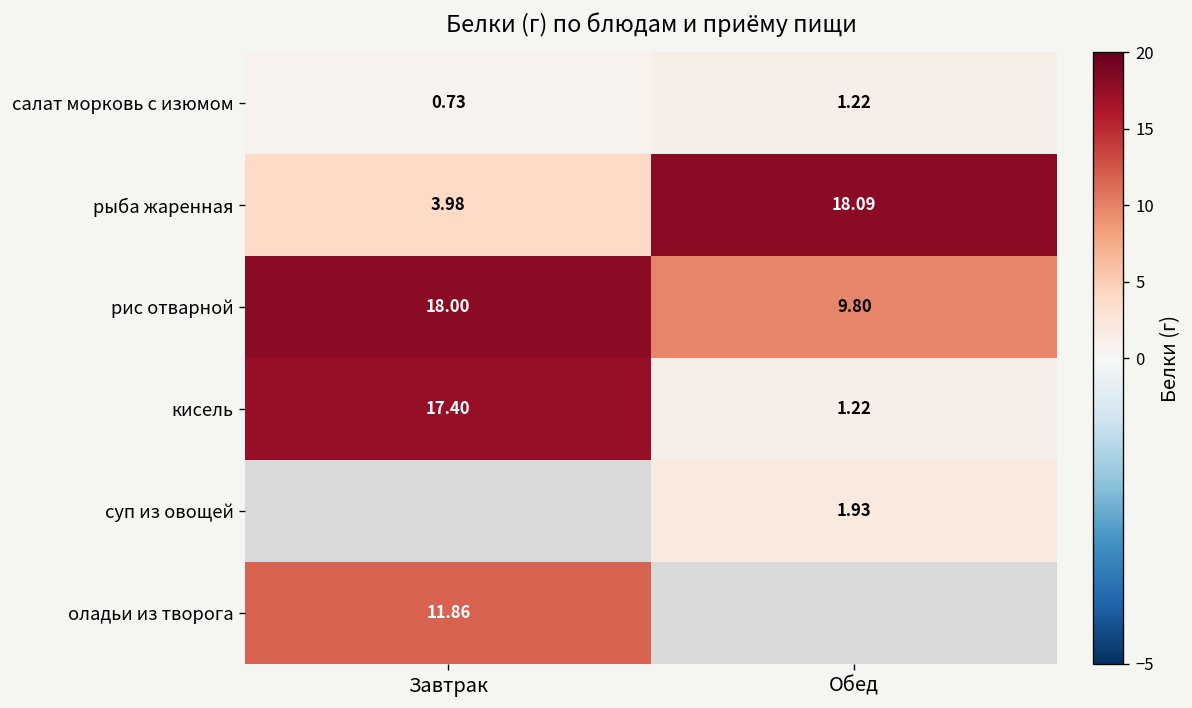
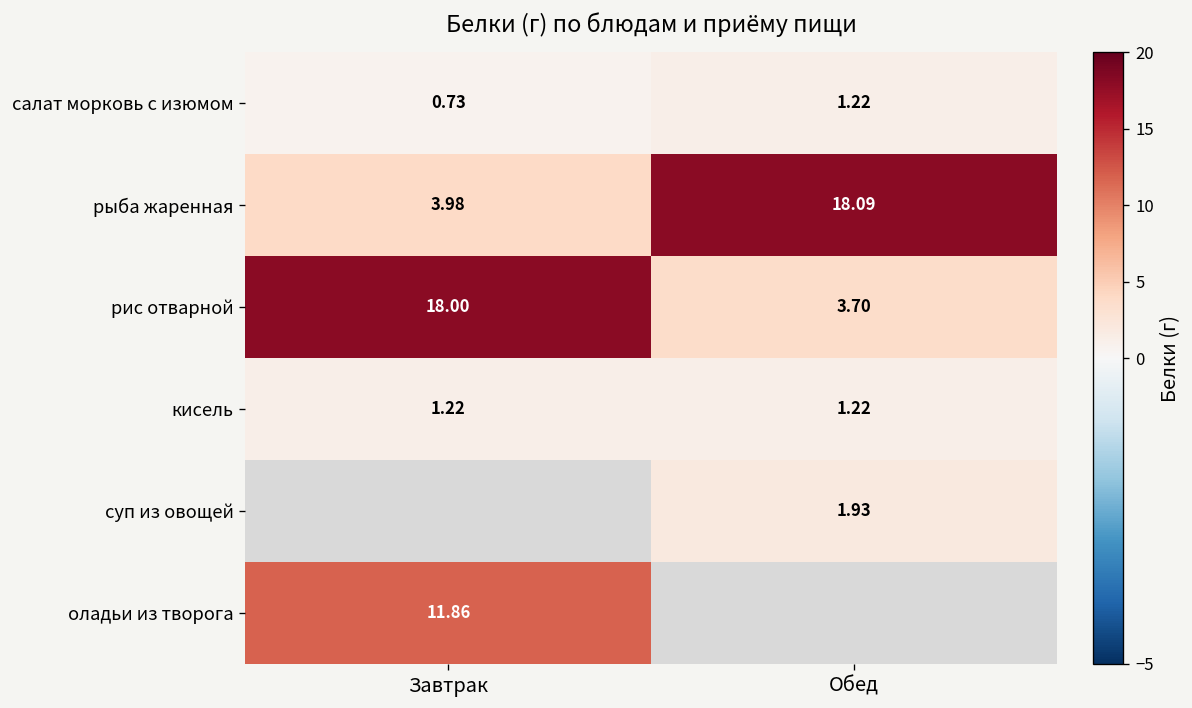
  {
    "салат морковь с изюмом": {
      "Завтрак": 0.73,
      "Обед": 1.22
    },
    "рыба жаренная": {
      "Завтрак": 3.98,
      "Обед": 18.09
    },
    "рис отварной": {
      "Завтрак": 18.00,
-     "Обед": 9.80
+     "Обед": 3.70
    },
    "кисель": {
-     "Завтрак": 17.40,
+     "Завтрак": 1.22,
      "Обед": 1.22
    },
    "суп из овощей": {
      "Обед": 1.93
    },
    "оладьи из творога": {
      "Завтрак": 11.86
    }
  }
